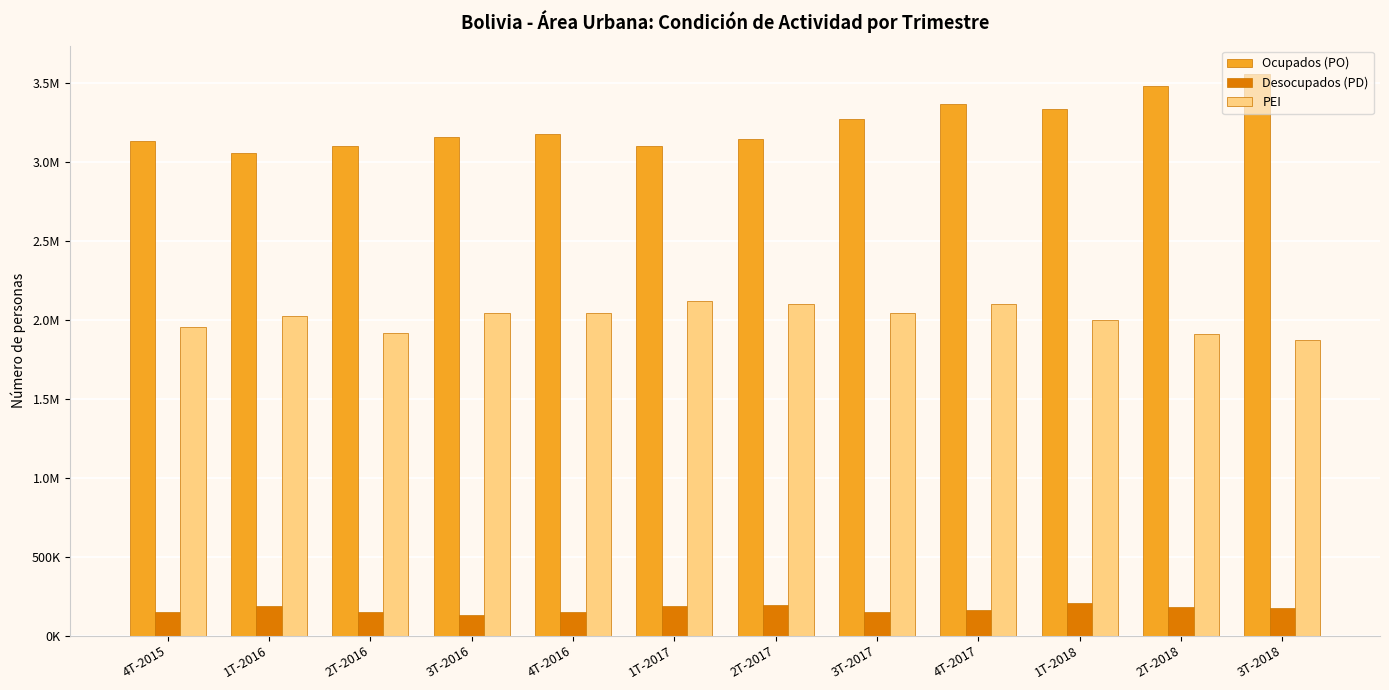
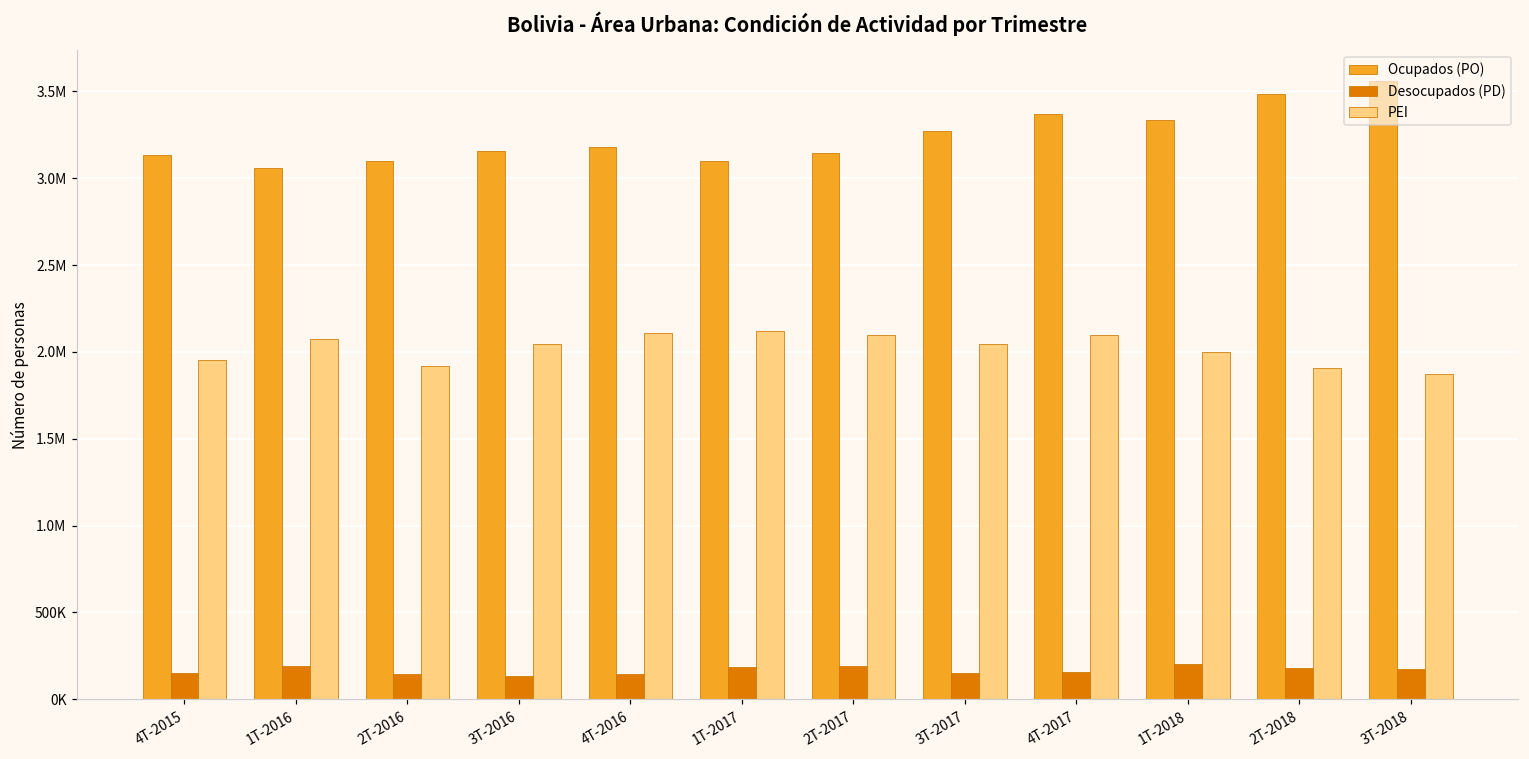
  {
    "PEI": {
      "4T-2015": 1960000,
-     "1T-2016": 2030000,
+     "1T-2016": 2080000,
      "2T-2016": 1920000,
      "3T-2016": 2050000,
-     "4T-2016": 2050000,
+     "4T-2016": 2110000,
      "1T-2017": 2120000,
      "2T-2017": 2100000,
      "3T-2017": 2040000,
      "4T-2017": 2100000,
      "1T-2018": 2000000,
      "2T-2018": 1910000,
      "3T-2018": 1870000
    }
  }
